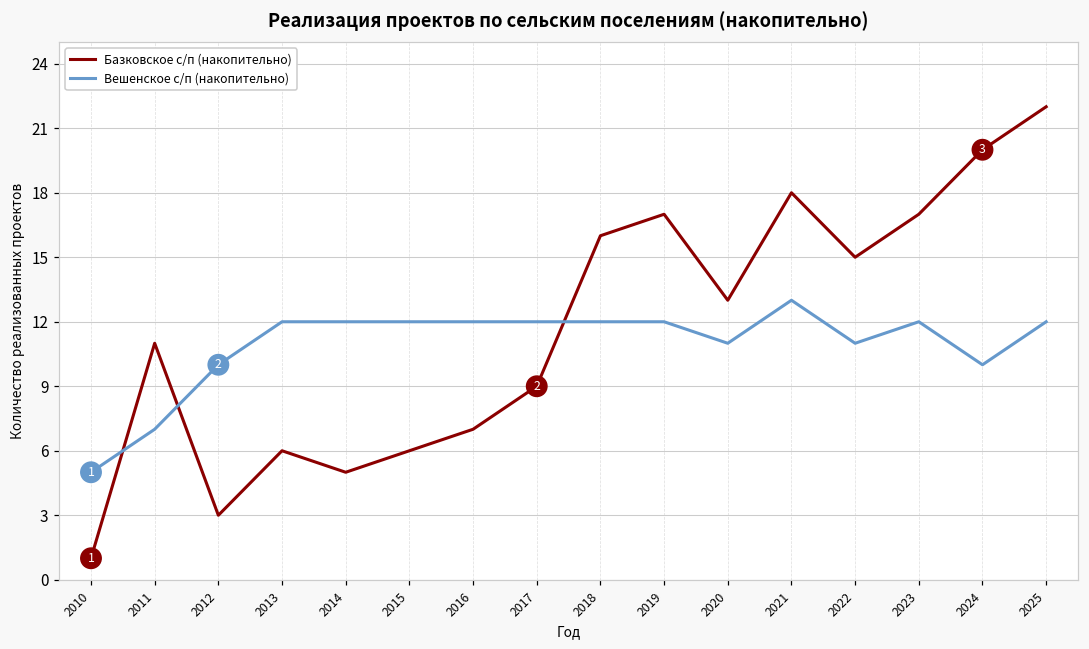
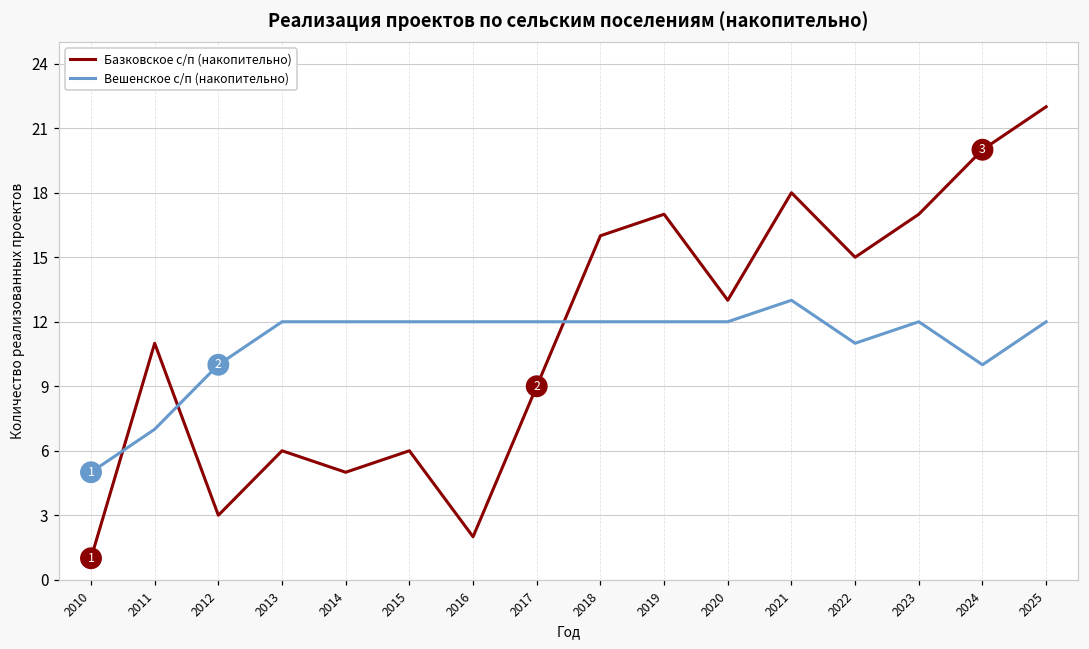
  {
    "Базковское с/п (накопительно)": {
      "2011": 11,
      "2012": 3,
      "2013": 6,
      "2014": 5,
      "2015": 6,
-     "2016": 7,
+     "2016": 2,
      "2018": 16,
      "2019": 17,
      "2020": 13,
      "2021": 18,
      "2022": 15,
      "2023": 17,
      "2025": 22
    },
    "Вешенское с/п (накопительно)": {
      "2011": 7,
      "2013": 12,
      "2014": 12,
      "2015": 12,
      "2016": 12,
      "2017": 12,
      "2018": 12,
      "2019": 12,
-     "2020": 11,
+     "2020": 12,
      "2021": 13,
      "2022": 11,
      "2023": 12,
      "2024": 10,
      "2025": 12
    }
  }
